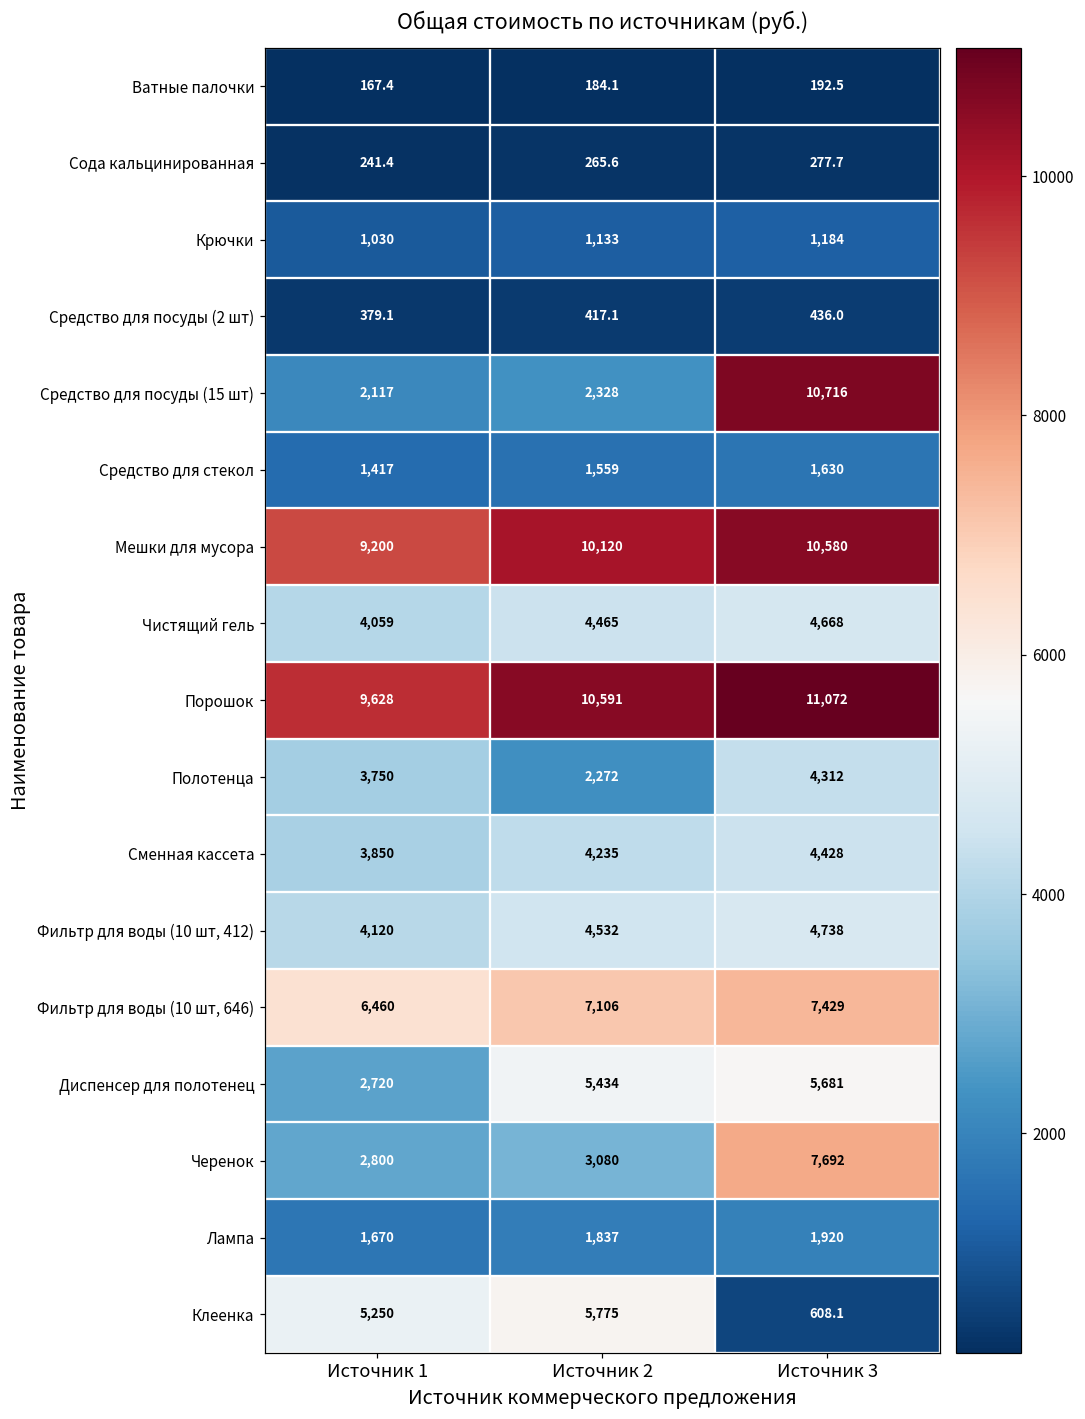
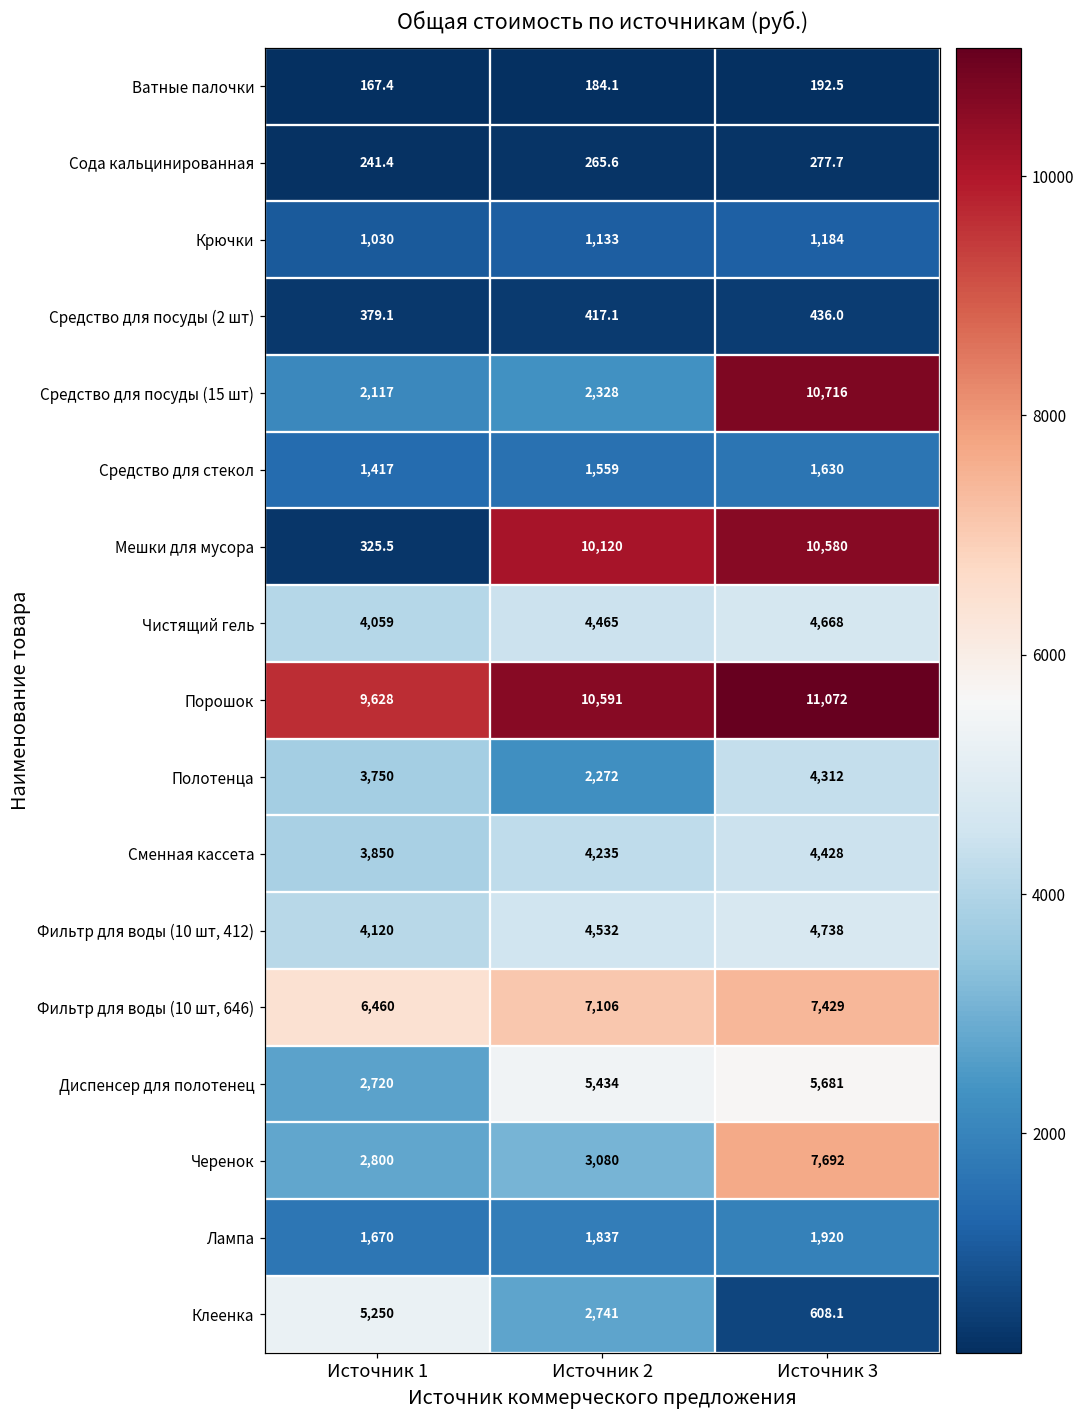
  {
    "Ватные палочки": {
      "Источник 1": "167.4",
      "Источник 2": "184.1",
      "Источник 3": "192.5"
    },
    "Сода кальцинированная": {
      "Источник 1": "241.4",
      "Источник 2": "265.6",
      "Источник 3": "277.7"
    },
    "Крючки": {
      "Источник 1": "1,030",
      "Источник 2": "1,133",
      "Источник 3": "1,184"
    },
    "Средство для посуды (2 шт)": {
      "Источник 1": "379.1",
      "Источник 2": "417.1",
      "Источник 3": "436.0"
    },
    "Средство для посуды (15 шт)": {
      "Источник 1": "2,117",
      "Источник 2": "2,328",
      "Источник 3": "10,716"
    },
    "Средство для стекол": {
      "Источник 1": "1,417",
      "Источник 2": "1,559",
      "Источник 3": "1,630"
    },
    "Мешки для мусора": {
-     "Источник 1": "9,200",
+     "Источник 1": "325.5",
      "Источник 2": "10,120",
      "Источник 3": "10,580"
    },
    "Чистящий гель": {
      "Источник 1": "4,059",
      "Источник 2": "4,465",
      "Источник 3": "4,668"
    },
    "Порошок": {
      "Источник 1": "9,628",
      "Источник 2": "10,591",
      "Источник 3": "11,072"
    },
    "Полотенца": {
      "Источник 1": "3,750",
      "Источник 2": "2,272",
      "Источник 3": "4,312"
    },
    "Сменная кассета": {
      "Источник 1": "3,850",
      "Источник 2": "4,235",
      "Источник 3": "4,428"
    },
    "Фильтр для воды (10 шт, 412)": {
      "Источник 1": "4,120",
      "Источник 2": "4,532",
      "Источник 3": "4,738"
    },
    "Фильтр для воды (10 шт, 646)": {
      "Источник 1": "6,460",
      "Источник 2": "7,106",
      "Источник 3": "7,429"
    },
    "Диспенсер для полотенец": {
      "Источник 1": "2,720",
      "Источник 2": "5,434",
      "Источник 3": "5,681"
    },
    "Черенок": {
      "Источник 1": "2,800",
      "Источник 2": "3,080",
      "Источник 3": "7,692"
    },
    "Лампа": {
      "Источник 1": "1,670",
      "Источник 2": "1,837",
      "Источник 3": "1,920"
    },
    "Клеенка": {
      "Источник 1": "5,250",
-     "Источник 2": "5,775",
+     "Источник 2": "2,741",
      "Источник 3": "608.1"
    }
  }
